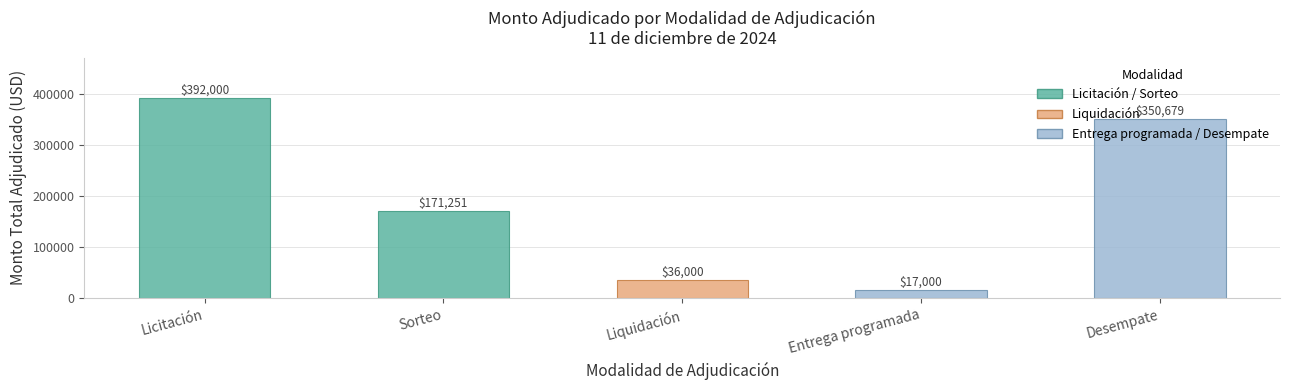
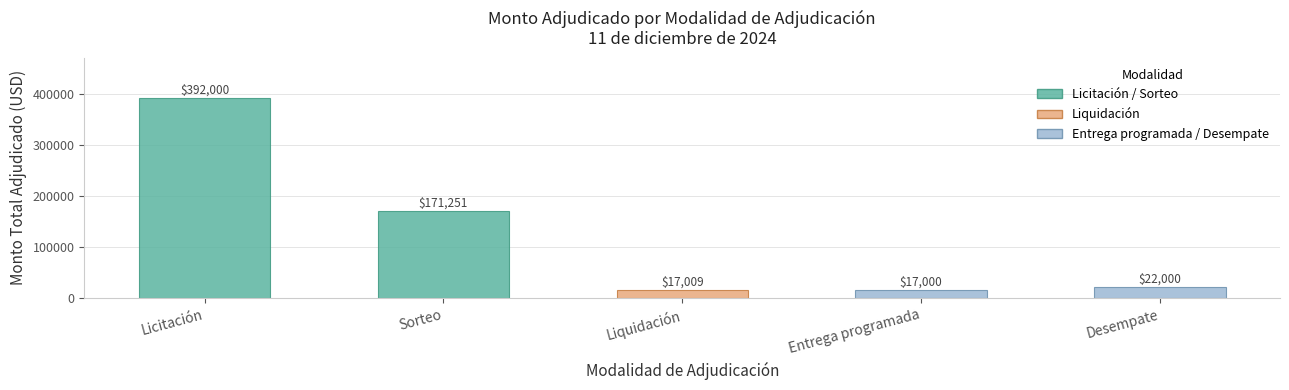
  {
    "Licitación": "$392,000",
    "Sorteo": "$171,251",
-   "Liquidación": "$36,000",
+   "Liquidación": "$17,009",
    "Entrega programada": "$17,000",
-   "Desempate": "$350,679"
+   "Desempate": "$22,000"
  }
